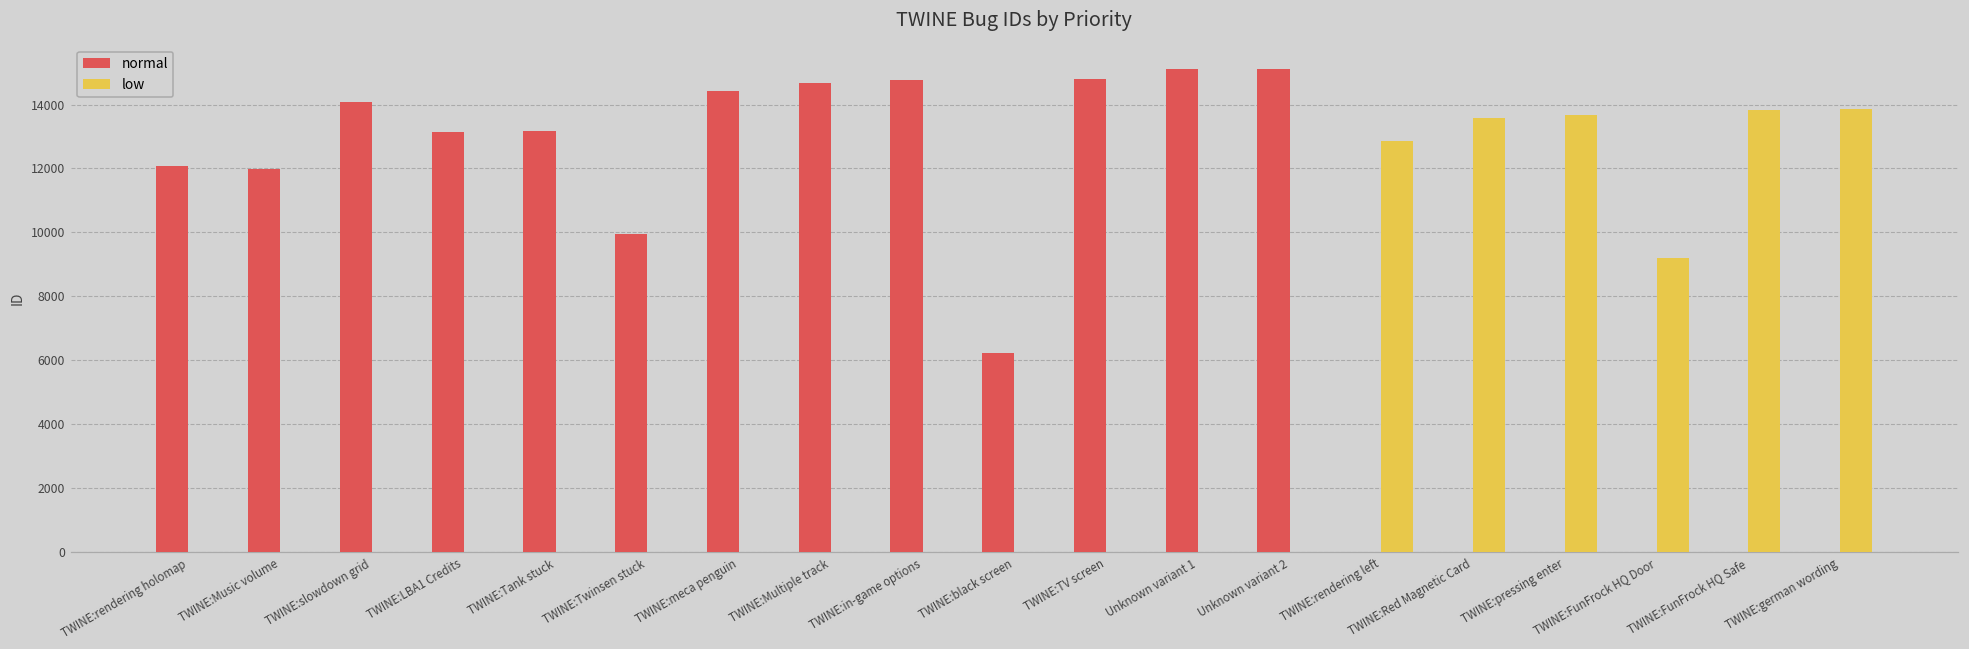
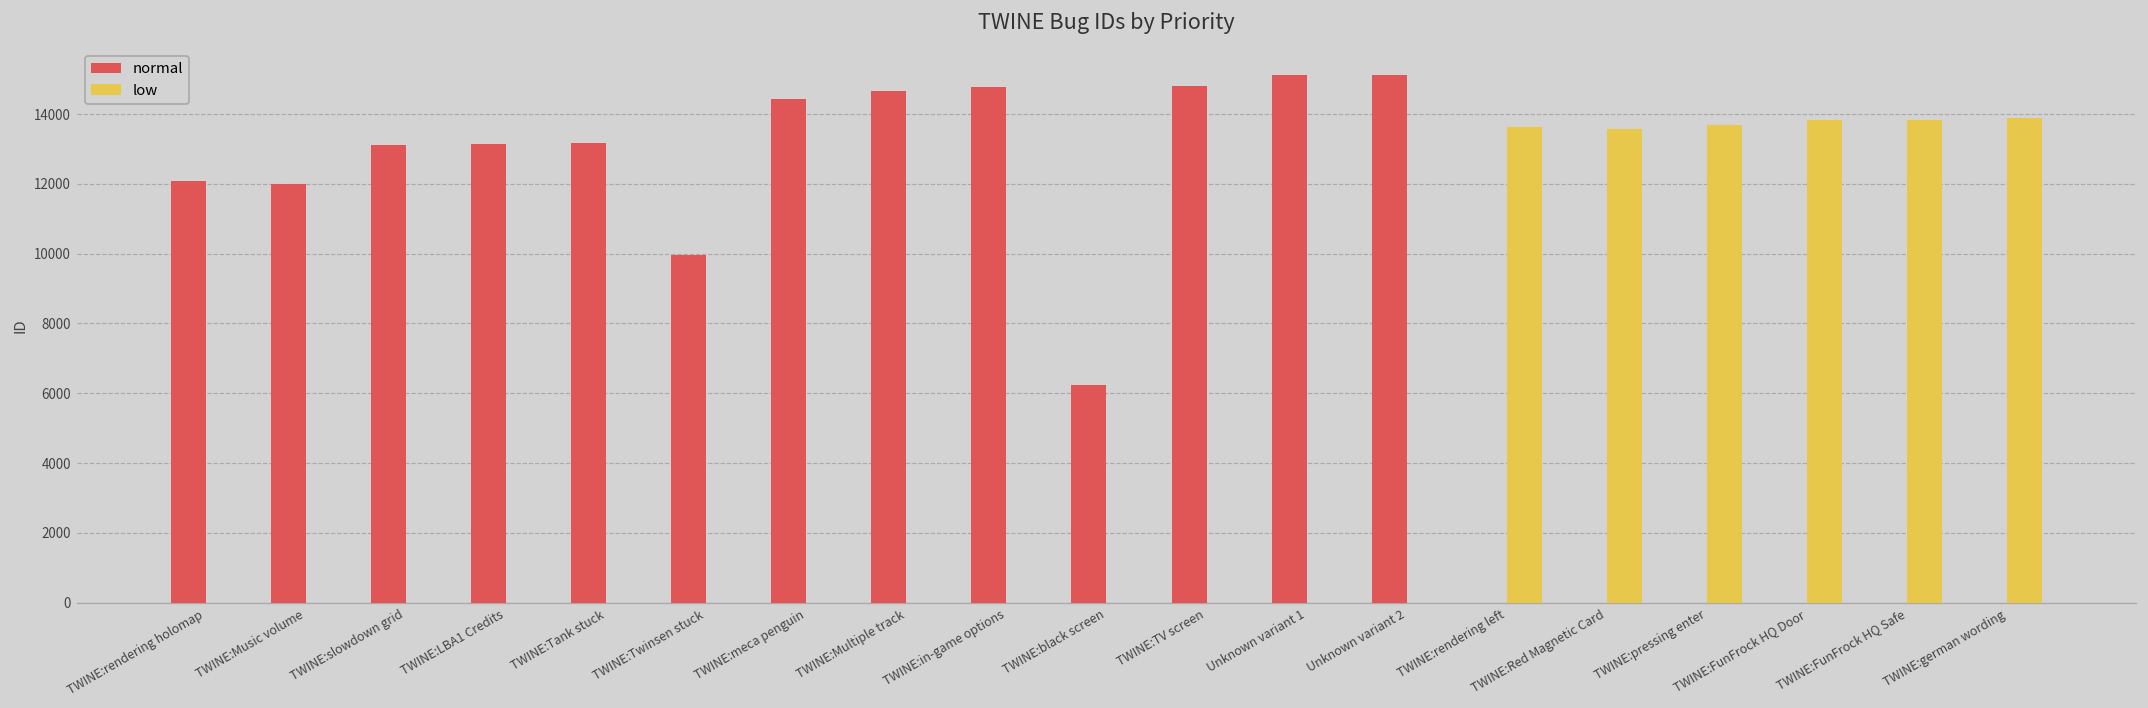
  {
    "normal": {
      "TWINE:rendering holomap": 12100,
      "TWINE:Music volume": 12000,
-     "TWINE:slowdown grid": 14100,
+     "TWINE:slowdown grid": 13100,
      "TWINE:LBA1 Credits": 13100,
      "TWINE:Tank stuck": 13200,
      "TWINE:Twinsen stuck": 10000,
      "TWINE:meca penguin": 14400,
      "TWINE:Multiple track": 14700,
      "TWINE:in-game options": 14800,
      "TWINE:black screen": 6200,
      "TWINE:TV screen": 14800,
      "Unknown variant 1": 15100,
      "Unknown variant 2": 15100,
      "TWINE:rendering left": 0,
      "TWINE:Red Magnetic Card": 0,
      "TWINE:pressing enter": 0,
      "TWINE:FunFrock HQ Door": 0,
      "TWINE:FunFrock HQ Safe": 0,
      "TWINE:german wording": 0
    },
    "low": {
      "TWINE:rendering holomap": 0,
      "TWINE:Music volume": 0,
      "TWINE:slowdown grid": 0,
      "TWINE:LBA1 Credits": 0,
      "TWINE:Tank stuck": 0,
      "TWINE:Twinsen stuck": 0,
      "TWINE:meca penguin": 0,
      "TWINE:Multiple track": 0,
      "TWINE:in-game options": 0,
      "TWINE:black screen": 0,
      "TWINE:TV screen": 0,
      "Unknown variant 1": 0,
      "Unknown variant 2": 0,
-     "TWINE:rendering left": 12900,
+     "TWINE:rendering left": 13600,
      "TWINE:Red Magnetic Card": 13600,
      "TWINE:pressing enter": 13700,
-     "TWINE:FunFrock HQ Door": 9200,
+     "TWINE:FunFrock HQ Door": 13800,
      "TWINE:FunFrock HQ Safe": 13800,
      "TWINE:german wording": 13900
    }
  }
